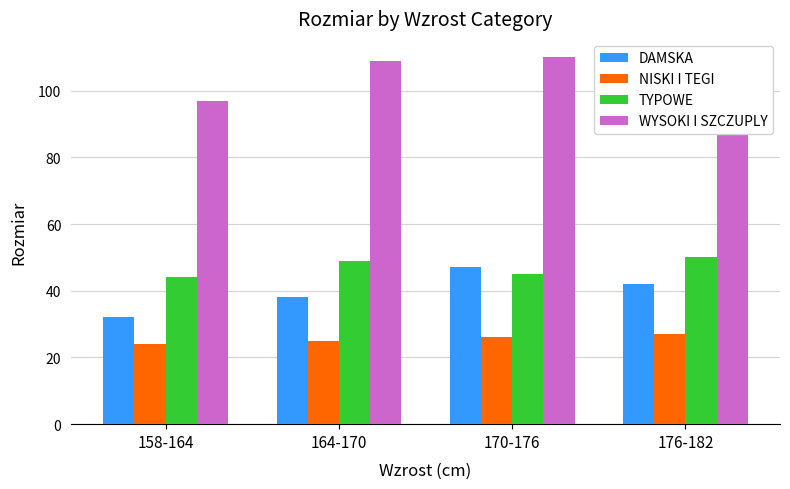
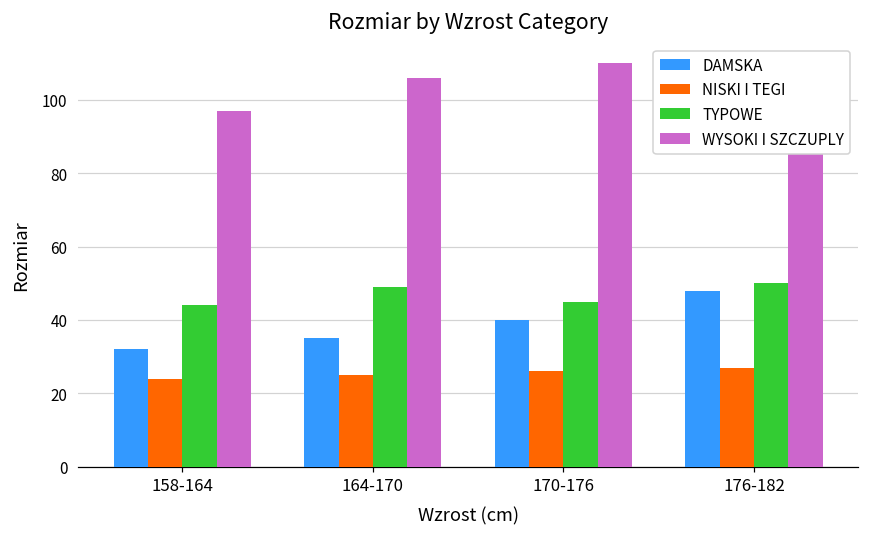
  {
    "DAMSKA": {
      "158-164": 32,
-     "164-170": 38,
-     "170-176": 47,
-     "176-182": 42
+     "164-170": 35,
+     "170-176": 40,
+     "176-182": 48
    },
    "NISKI I TEGI": {
      "158-164": 24,
      "164-170": 25,
      "170-176": 26,
      "176-182": 27
    },
    "TYPOWE": {
      "158-164": 44,
      "164-170": 49,
      "170-176": 45,
      "176-182": 50
    },
    "WYSOKI I SZCZUPLY": {
      "158-164": 97,
-     "164-170": 109,
+     "164-170": 106,
      "170-176": 110
    }
  }
